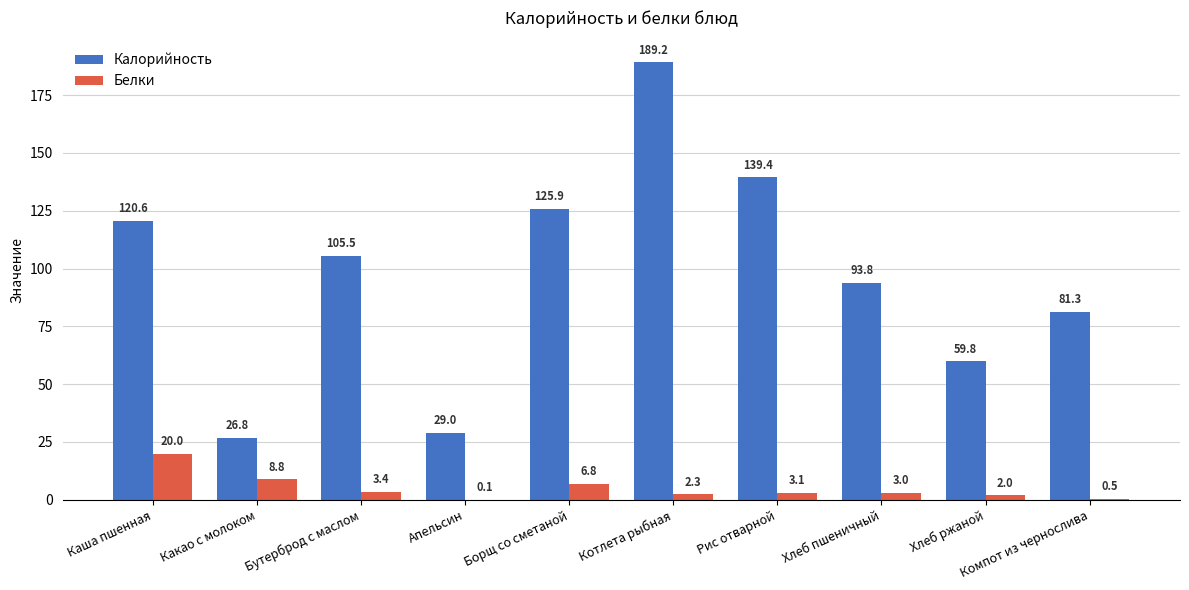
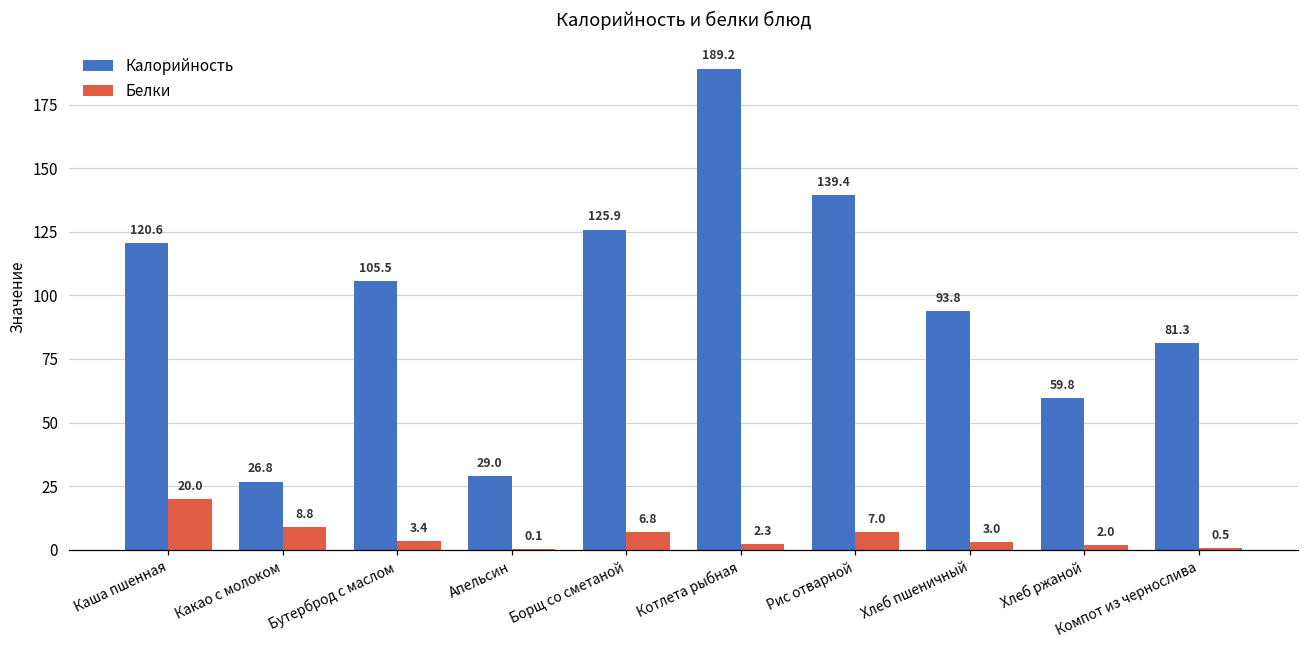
  {
    "Калорийность": {
      "Каша пшенная": 120.6,
      "Какао с молоком": 26.8,
      "Бутерброд с маслом": 105.5,
      "Апельсин": 29.0,
      "Борщ со сметаной": 125.9,
      "Котлета рыбная": 189.2,
      "Рис отварной": 139.4,
      "Хлеб пшеничный": 93.8,
      "Хлеб ржаной": 59.8,
      "Компот из чернослива": 81.3
    },
    "Белки": {
      "Каша пшенная": 20.0,
      "Какао с молоком": 8.8,
      "Бутерброд с маслом": 3.4,
      "Апельсин": 0.1,
      "Борщ со сметаной": 6.8,
      "Котлета рыбная": 2.3,
-     "Рис отварной": 3.1,
+     "Рис отварной": 7.0,
      "Хлеб пшеничный": 3.0,
      "Хлеб ржаной": 2.0,
      "Компот из чернослива": 0.5
    }
  }
